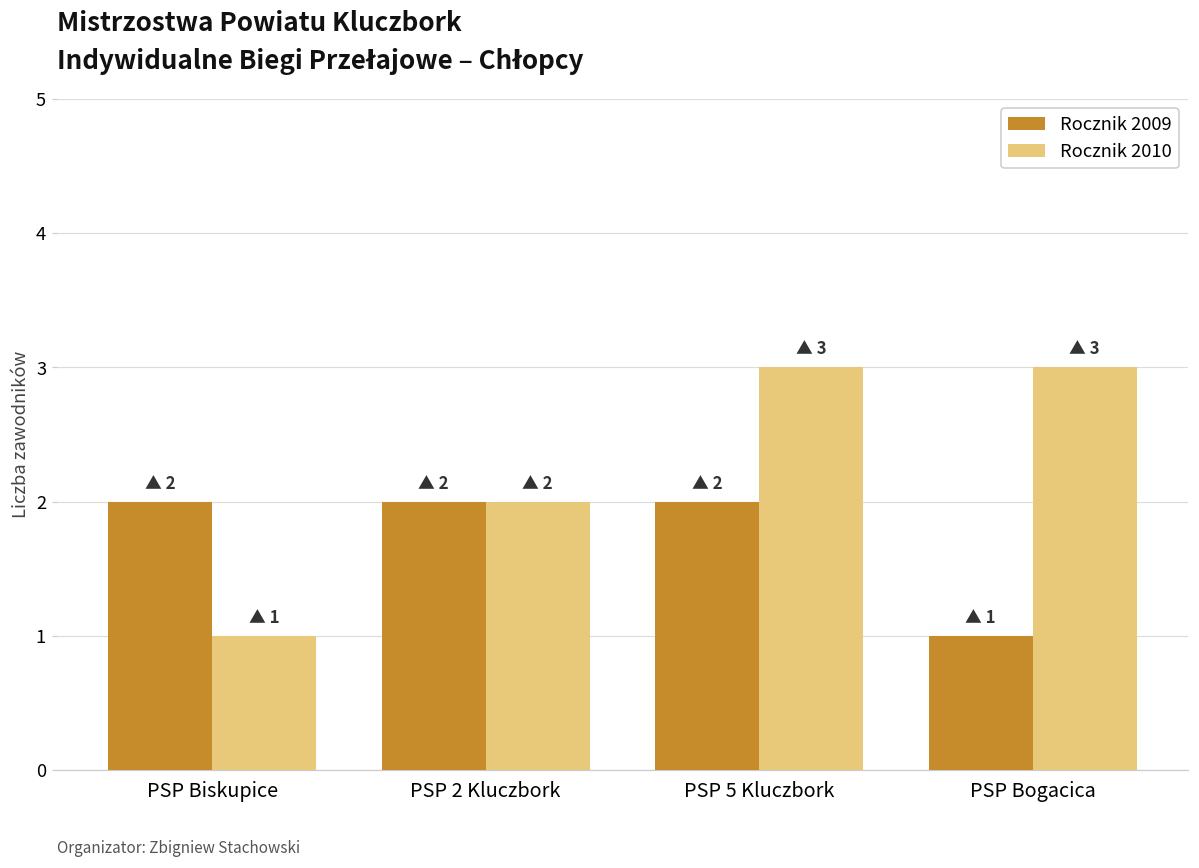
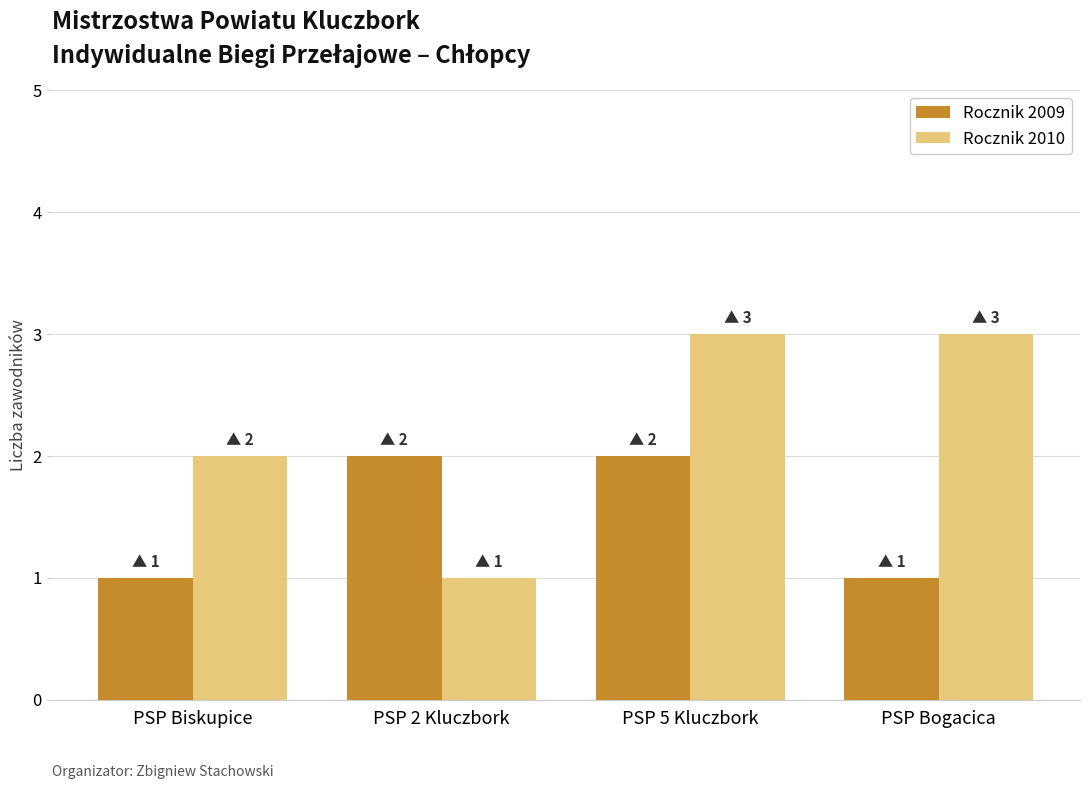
  {
    "Rocznik 2009": {
-     "PSP Biskupice": 2,
+     "PSP Biskupice": 1,
      "PSP 2 Kluczbork": 2,
      "PSP 5 Kluczbork": 2,
      "PSP Bogacica": 1
    },
    "Rocznik 2010": {
-     "PSP Biskupice": 1,
-     "PSP 2 Kluczbork": 2,
+     "PSP Biskupice": 2,
+     "PSP 2 Kluczbork": 1,
      "PSP 5 Kluczbork": 3,
      "PSP Bogacica": 3
    }
  }
